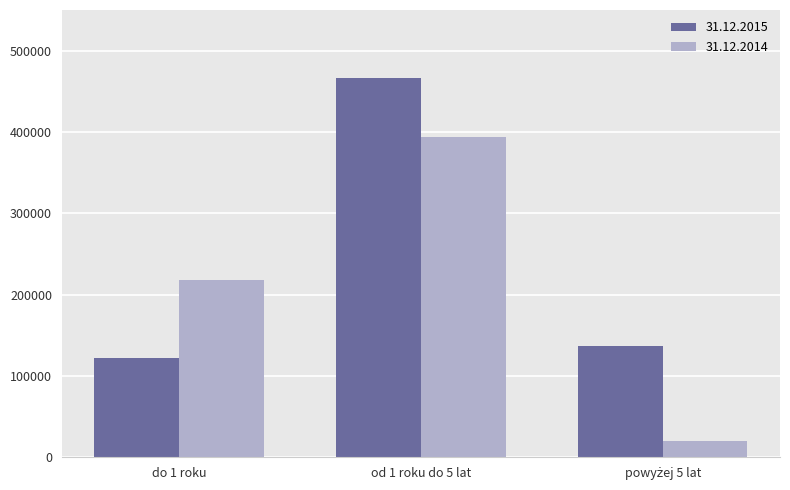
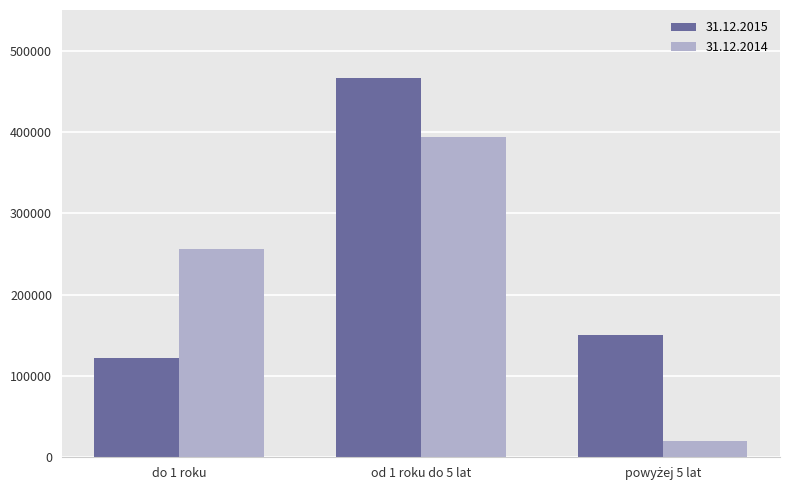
  {
    "31.12.2015": {
      "do 1 roku": 120000,
      "od 1 roku do 5 lat": 470000,
-     "powyżej 5 lat": 140000
+     "powyżej 5 lat": 150000
    },
    "31.12.2014": {
-     "do 1 roku": 220000,
+     "do 1 roku": 260000,
      "od 1 roku do 5 lat": 390000,
      "powyżej 5 lat": 20000
    }
  }
